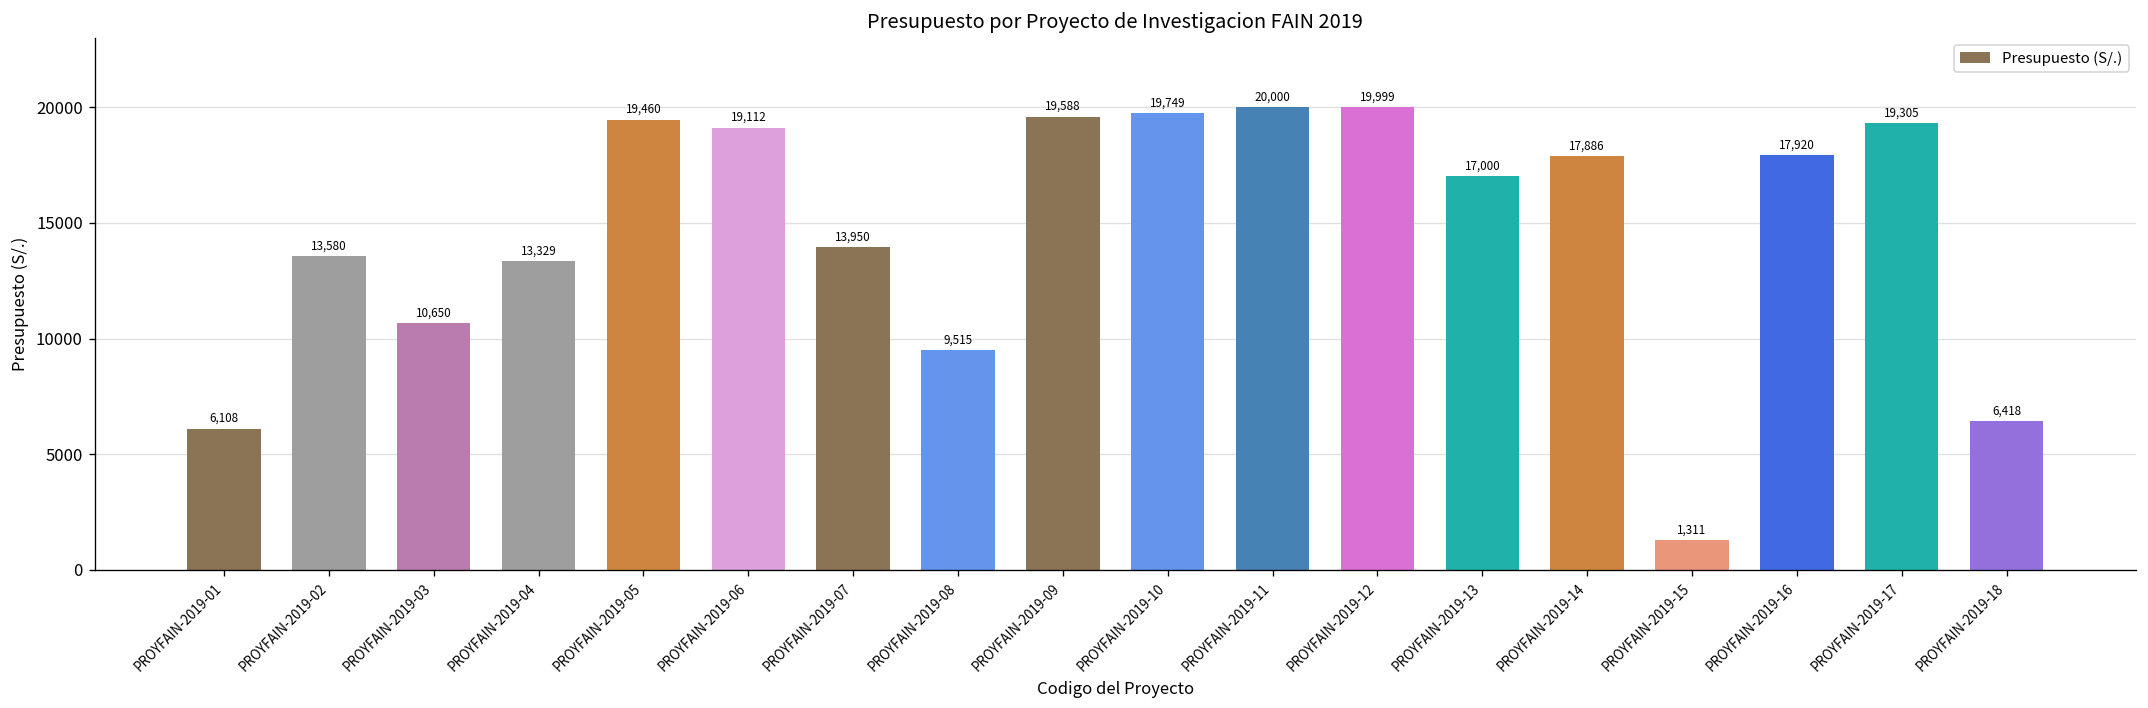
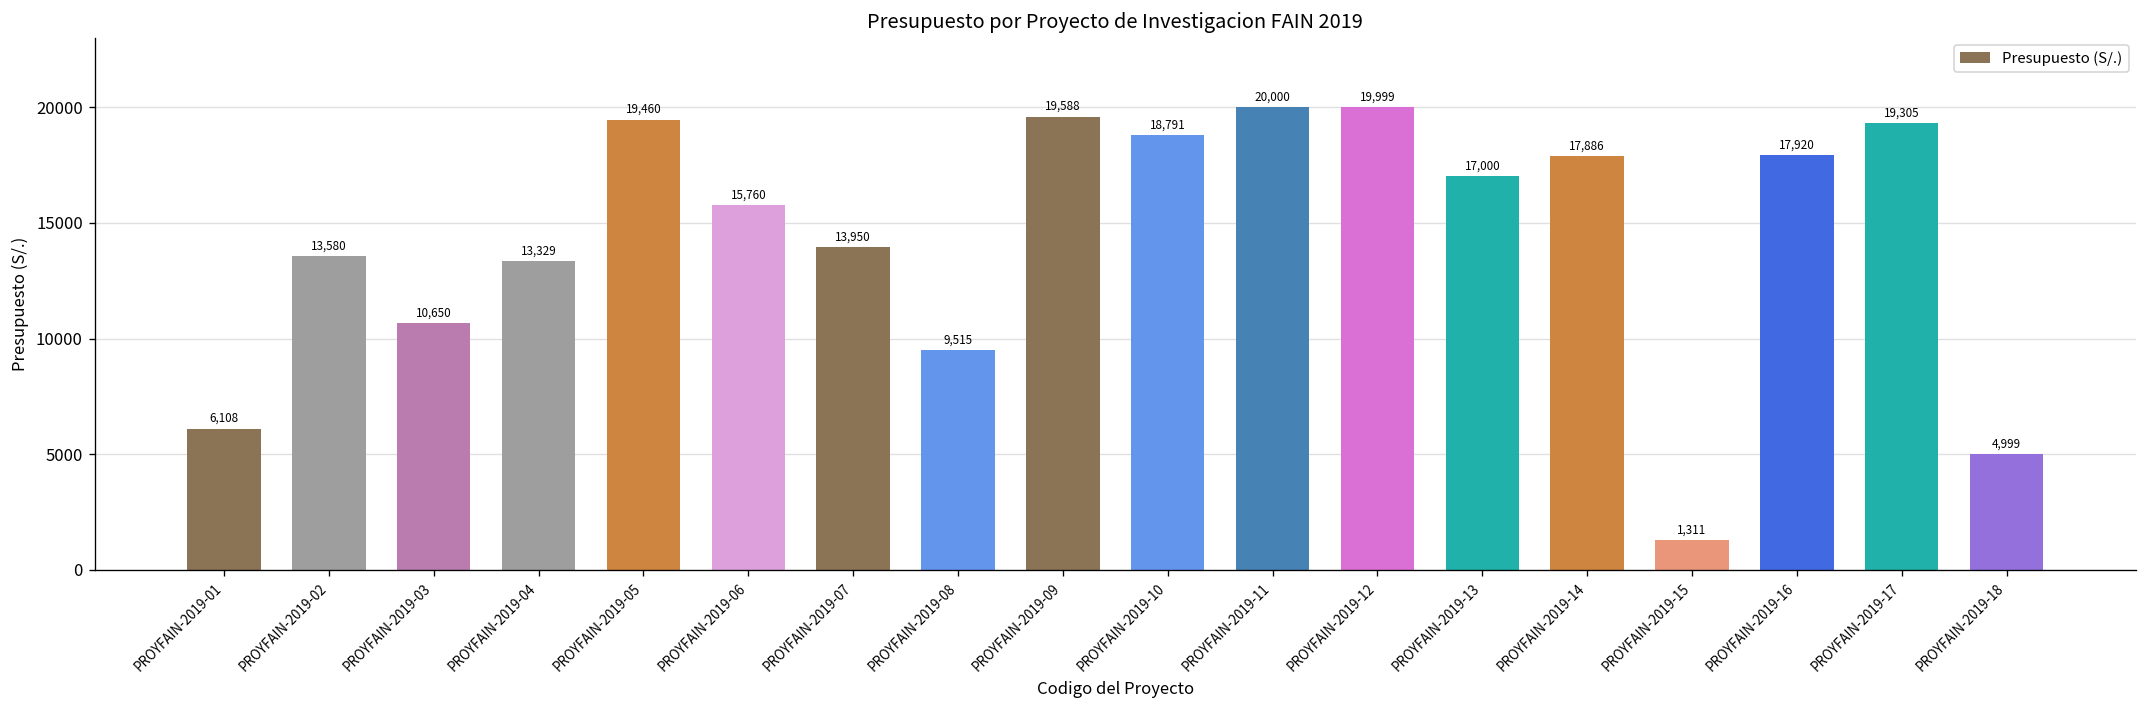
  {
    "PROYFAIN-2019-01": "6,108",
    "PROYFAIN-2019-02": "13,580",
    "PROYFAIN-2019-03": "10,650",
    "PROYFAIN-2019-04": "13,329",
    "PROYFAIN-2019-05": "19,460",
-   "PROYFAIN-2019-06": "19,112",
+   "PROYFAIN-2019-06": "15,760",
    "PROYFAIN-2019-07": "13,950",
    "PROYFAIN-2019-08": "9,515",
    "PROYFAIN-2019-09": "19,588",
-   "PROYFAIN-2019-10": "19,749",
+   "PROYFAIN-2019-10": "18,791",
    "PROYFAIN-2019-11": "20,000",
    "PROYFAIN-2019-12": "19,999",
    "PROYFAIN-2019-13": "17,000",
    "PROYFAIN-2019-14": "17,886",
    "PROYFAIN-2019-15": "1,311",
    "PROYFAIN-2019-16": "17,920",
    "PROYFAIN-2019-17": "19,305",
-   "PROYFAIN-2019-18": "6,418"
+   "PROYFAIN-2019-18": "4,999"
  }
